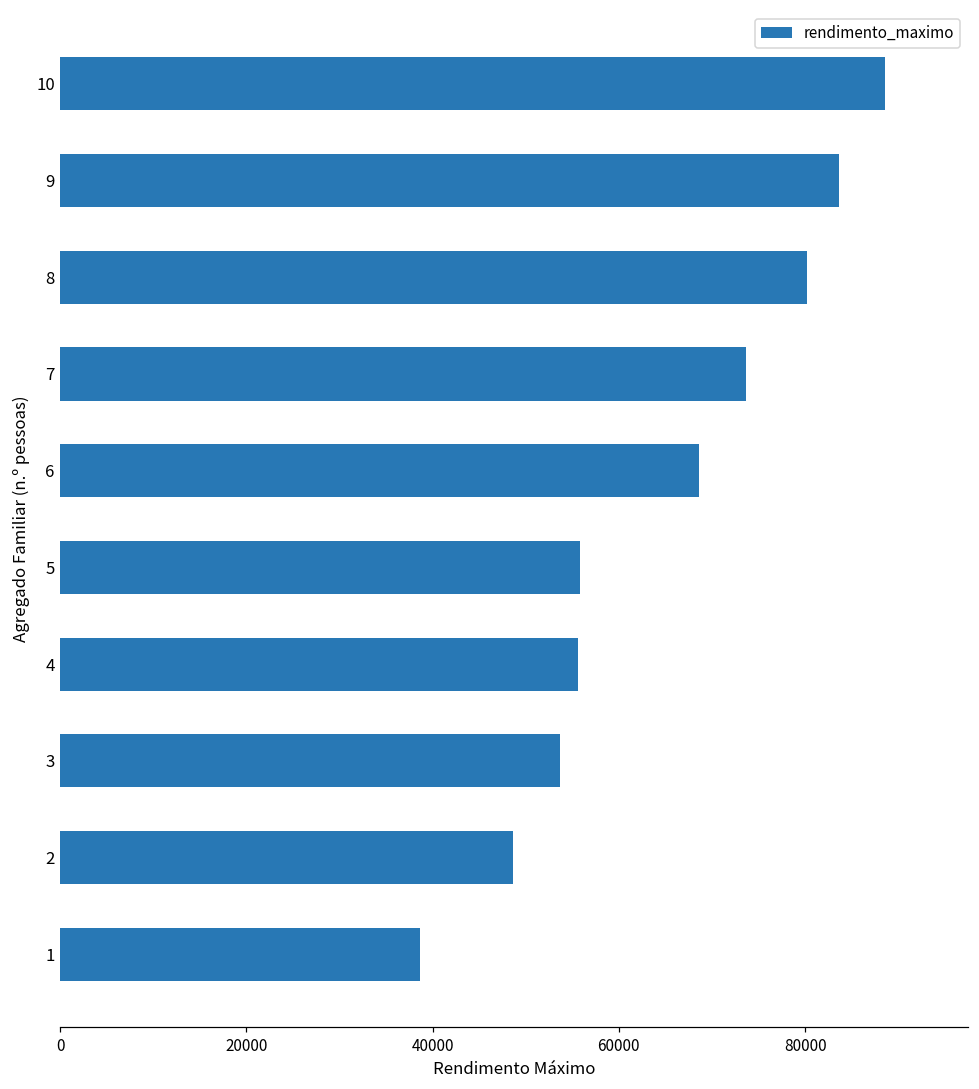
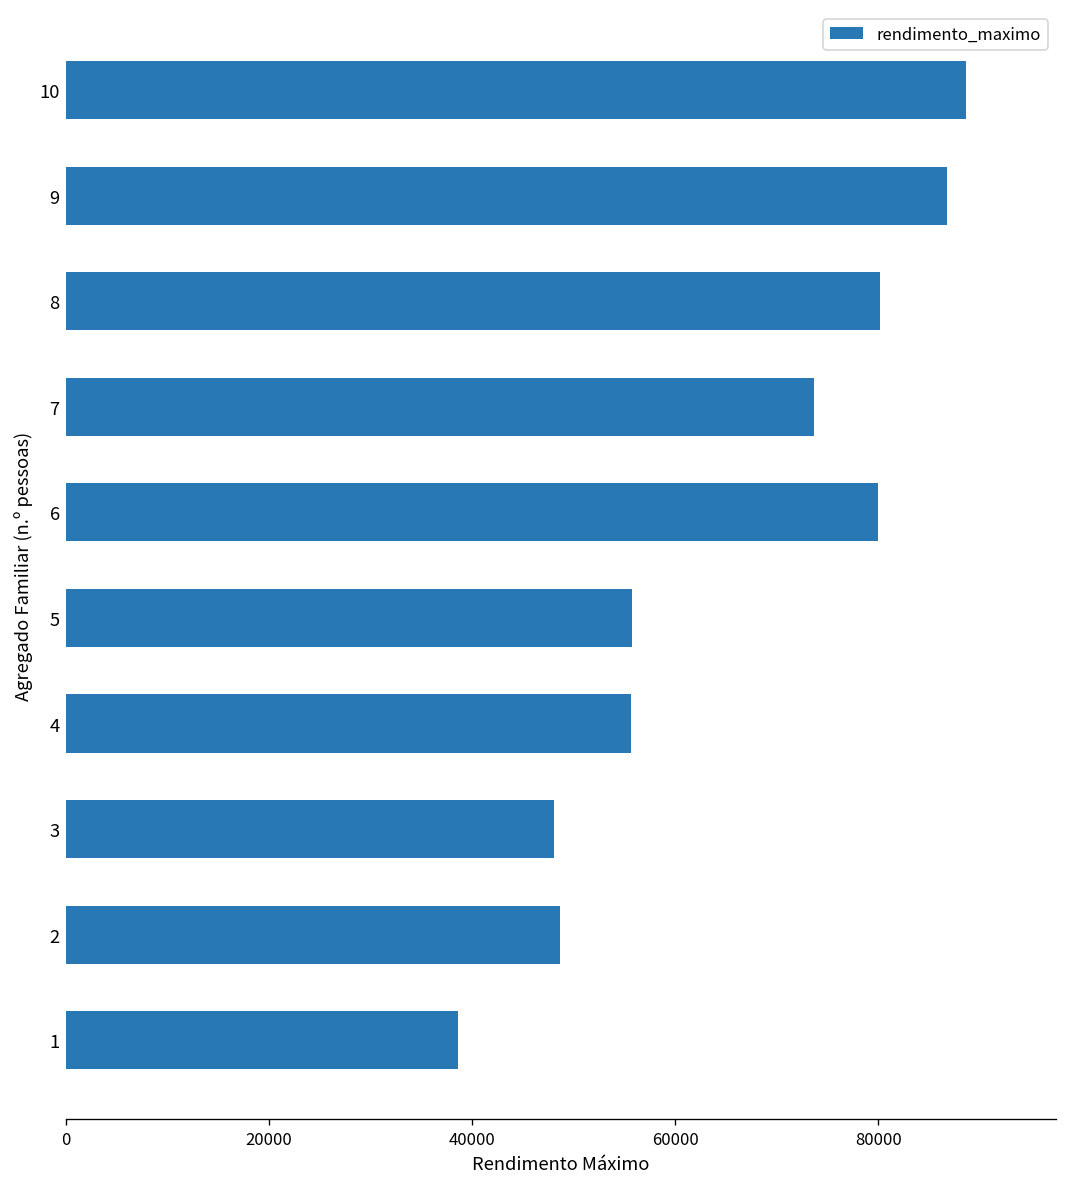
  {
    "10": 89000,
-   "9": 84000,
+   "9": 87000,
    "8": 80000,
    "7": 74000,
-   "6": 69000,
+   "6": 80000,
    "5": 56000,
    "4": 56000,
-   "3": 54000,
+   "3": 48000,
    "2": 49000,
    "1": 39000
  }
